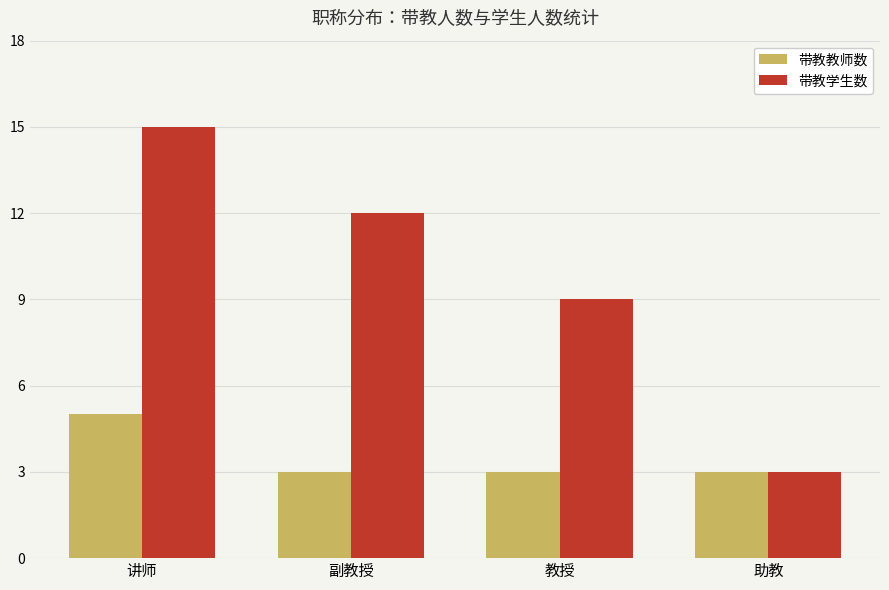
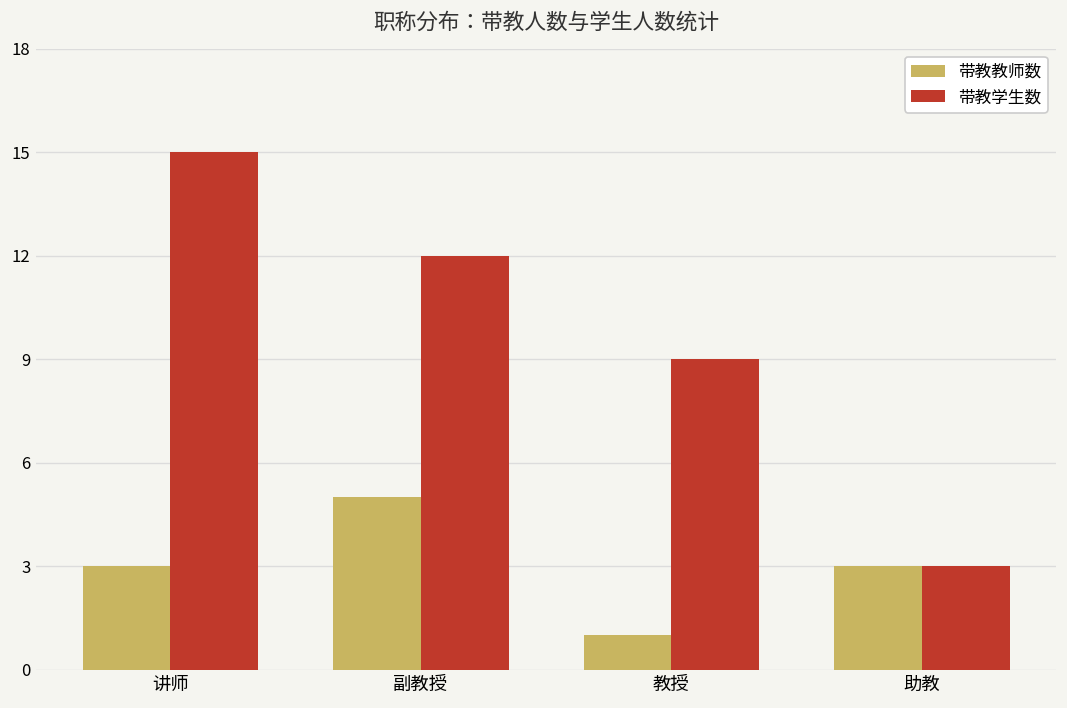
  {
    "带教教师数": {
-     "讲师": 5,
-     "副教授": 3,
-     "教授": 3,
+     "讲师": 3,
+     "副教授": 5,
+     "教授": 1,
      "助教": 3
    },
    "带教学生数": {
      "讲师": 15,
      "副教授": 12,
      "教授": 9,
      "助教": 3
    }
  }
